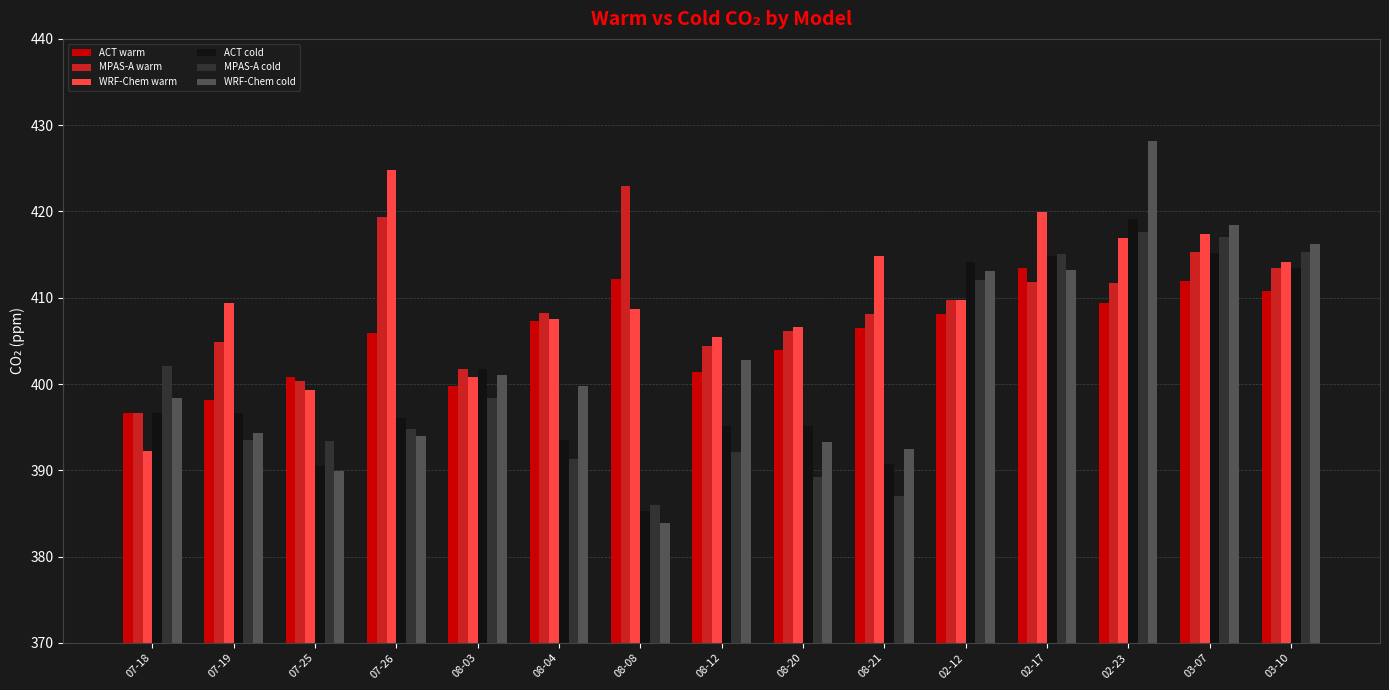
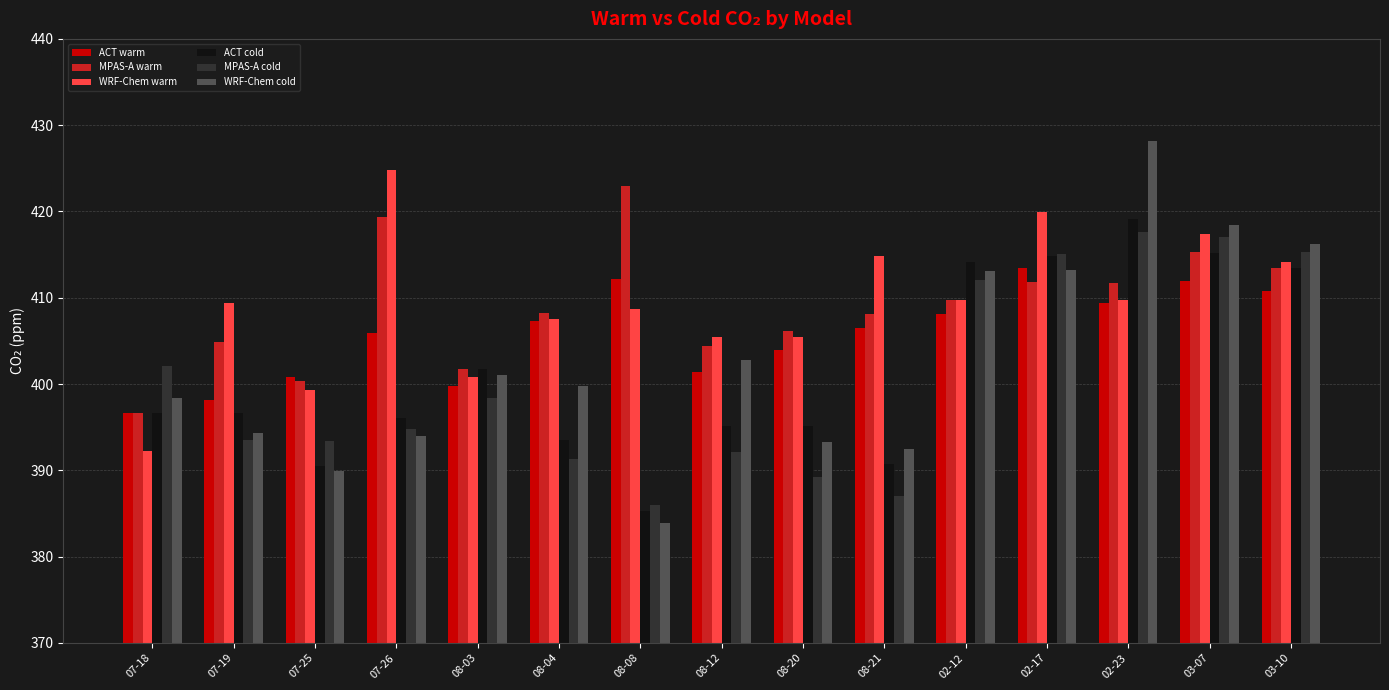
  {
    "WRF-Chem warm": {
      "07-18": 392,
      "07-19": 409,
      "07-25": 399,
      "07-26": 425,
      "08-03": 401,
      "08-04": 408,
      "08-08": 409,
      "08-12": 405,
-     "08-20": 407,
+     "08-20": 405,
      "08-21": 415,
      "02-12": 410,
      "02-17": 420,
-     "02-23": 417,
+     "02-23": 410,
      "03-07": 417,
      "03-10": 414
    }
  }
